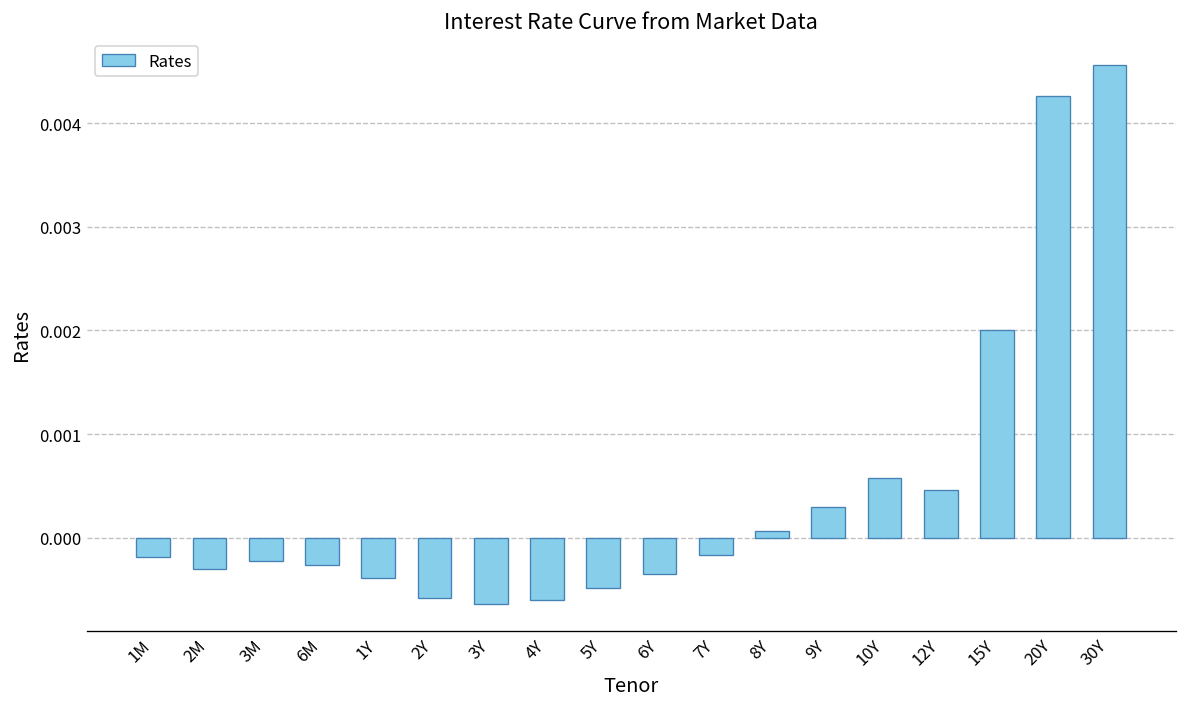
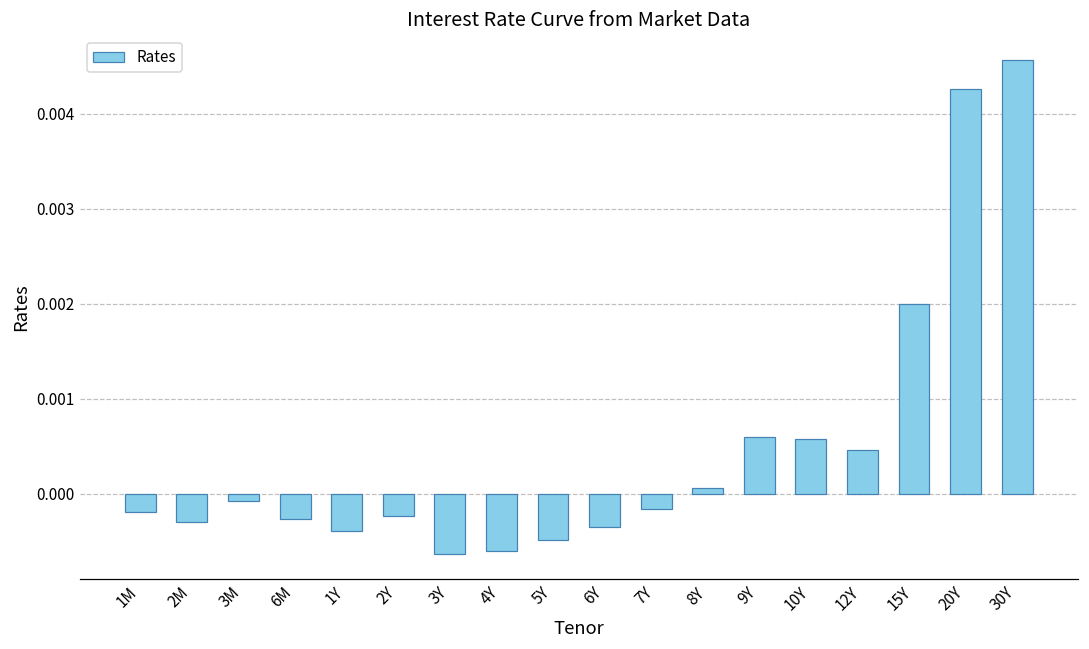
  {
    "1M": -0.0002,
    "2M": -0.0003,
-   "3M": -0.0002,
+   "3M": -0.0001,
    "6M": -0.0003,
    "1Y": -0.0004,
-   "2Y": -0.0006,
+   "2Y": -0.0002,
    "3Y": -0.0006,
    "4Y": -0.0006,
    "5Y": -0.0005,
    "6Y": -0.0004,
    "7Y": -0.0002,
    "8Y": 0.0001,
-   "9Y": 0.0003,
+   "9Y": 0.0006,
    "10Y": 0.0006,
    "12Y": 0.0005,
    "15Y": 0.0020,
    "20Y": 0.0043,
    "30Y": 0.0046
  }
